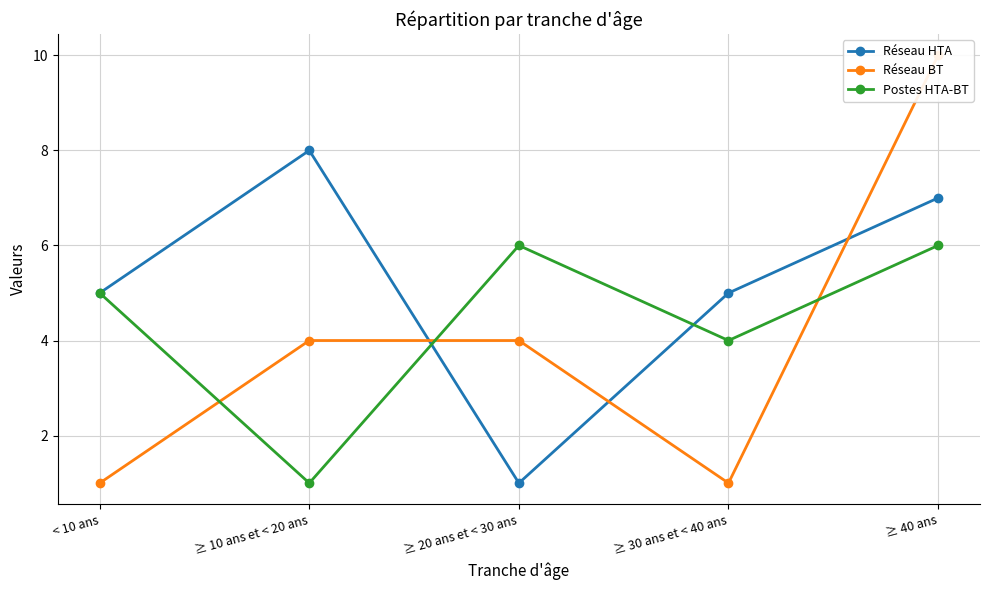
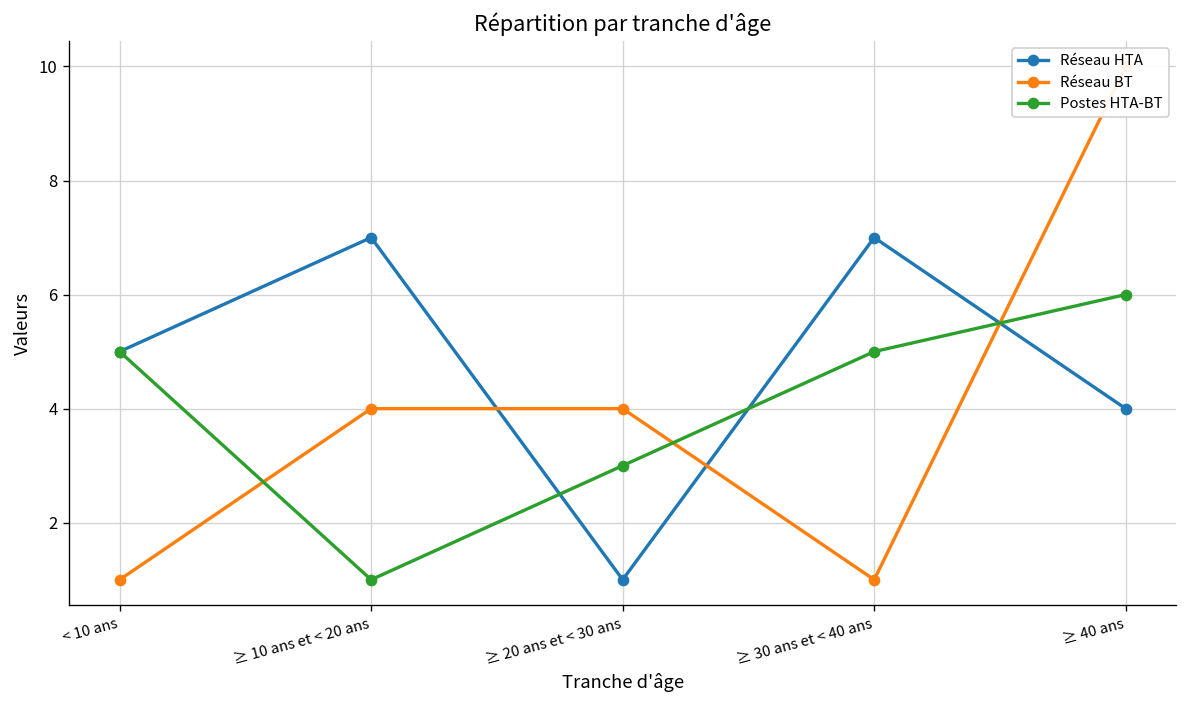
  {
    "Réseau HTA": {
-     "≥ 10 ans et < 20 ans": 8,
+     "≥ 10 ans et < 20 ans": 7,
      "≥ 20 ans et < 30 ans": 1,
-     "≥ 30 ans et < 40 ans": 5,
-     "≥ 40 ans": 7
+     "≥ 30 ans et < 40 ans": 7,
+     "≥ 40 ans": 4
    },
    "Réseau BT": {
      "< 10 ans": 1,
      "≥ 10 ans et < 20 ans": 4,
      "≥ 20 ans et < 30 ans": 4,
      "≥ 30 ans et < 40 ans": 1
    },
    "Postes HTA-BT": {
      "≥ 10 ans et < 20 ans": 1,
-     "≥ 20 ans et < 30 ans": 6,
-     "≥ 30 ans et < 40 ans": 4,
+     "≥ 20 ans et < 30 ans": 3,
+     "≥ 30 ans et < 40 ans": 5,
      "≥ 40 ans": 6
    }
  }
